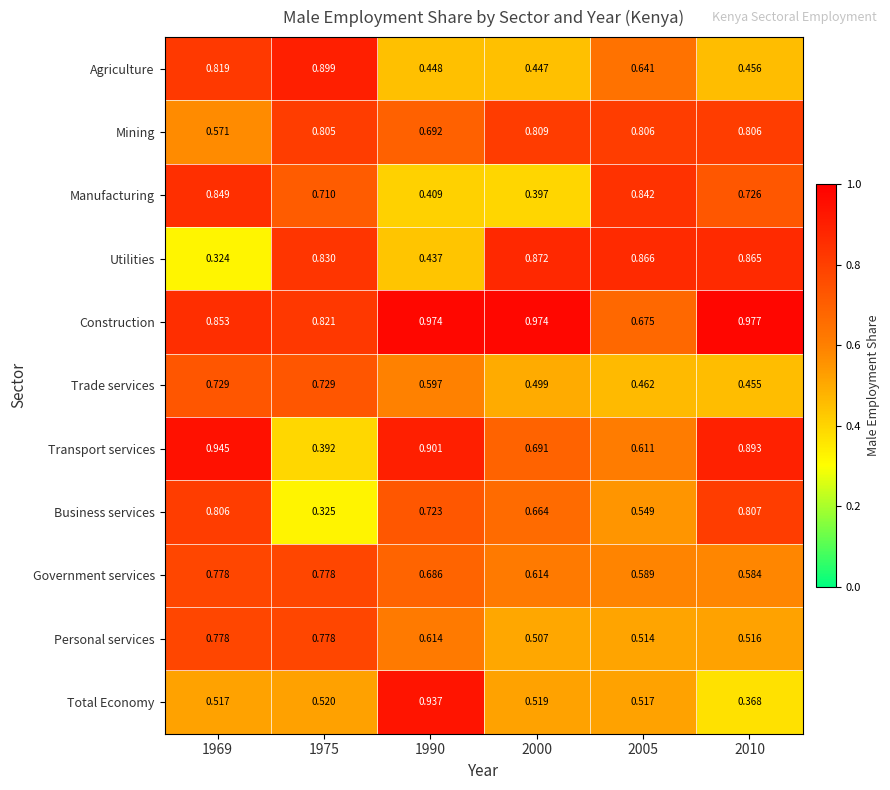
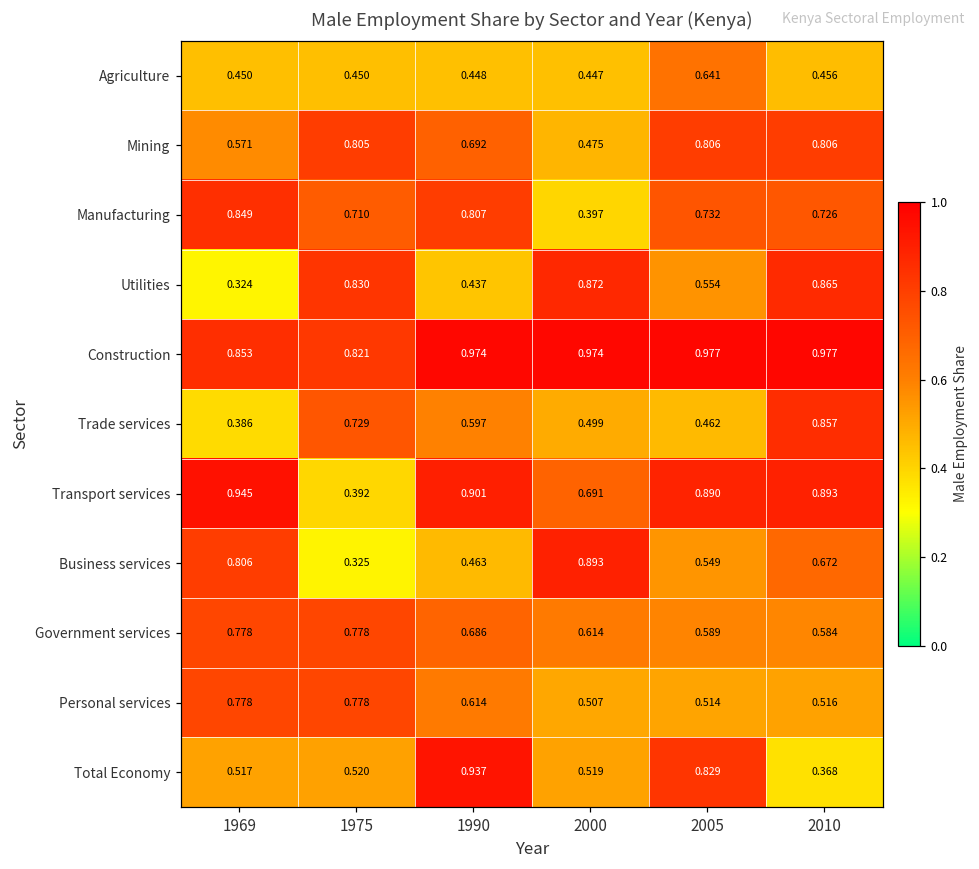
  {
    "Agriculture": {
-     "1969": 0.819,
-     "1975": 0.899,
+     "1969": 0.450,
+     "1975": 0.450,
      "1990": 0.448,
      "2000": 0.447,
      "2005": 0.641,
      "2010": 0.456
    },
    "Mining": {
      "1969": 0.571,
      "1975": 0.805,
      "1990": 0.692,
-     "2000": 0.809,
+     "2000": 0.475,
      "2005": 0.806,
      "2010": 0.806
    },
    "Manufacturing": {
      "1969": 0.849,
      "1975": 0.710,
-     "1990": 0.409,
+     "1990": 0.807,
      "2000": 0.397,
-     "2005": 0.842,
+     "2005": 0.732,
      "2010": 0.726
    },
    "Utilities": {
      "1969": 0.324,
      "1975": 0.830,
      "1990": 0.437,
      "2000": 0.872,
-     "2005": 0.866,
+     "2005": 0.554,
      "2010": 0.865
    },
    "Construction": {
      "1969": 0.853,
      "1975": 0.821,
      "1990": 0.974,
      "2000": 0.974,
-     "2005": 0.675,
+     "2005": 0.977,
      "2010": 0.977
    },
    "Trade services": {
-     "1969": 0.729,
+     "1969": 0.386,
      "1975": 0.729,
      "1990": 0.597,
      "2000": 0.499,
      "2005": 0.462,
-     "2010": 0.455
+     "2010": 0.857
    },
    "Transport services": {
      "1969": 0.945,
      "1975": 0.392,
      "1990": 0.901,
      "2000": 0.691,
-     "2005": 0.611,
+     "2005": 0.890,
      "2010": 0.893
    },
    "Business services": {
      "1969": 0.806,
      "1975": 0.325,
-     "1990": 0.723,
-     "2000": 0.664,
+     "1990": 0.463,
+     "2000": 0.893,
      "2005": 0.549,
-     "2010": 0.807
+     "2010": 0.672
    },
    "Government services": {
      "1969": 0.778,
      "1975": 0.778,
      "1990": 0.686,
      "2000": 0.614,
      "2005": 0.589,
      "2010": 0.584
    },
    "Personal services": {
      "1969": 0.778,
      "1975": 0.778,
      "1990": 0.614,
      "2000": 0.507,
      "2005": 0.514,
      "2010": 0.516
    },
    "Total Economy": {
      "1969": 0.517,
      "1975": 0.520,
      "1990": 0.937,
      "2000": 0.519,
-     "2005": 0.517,
+     "2005": 0.829,
      "2010": 0.368
    }
  }
